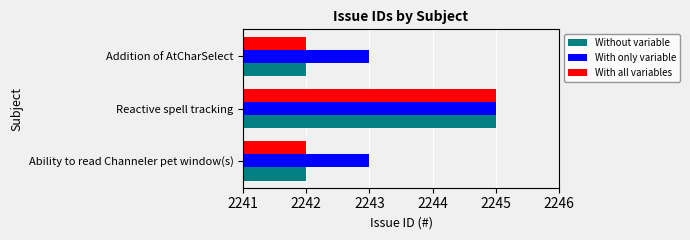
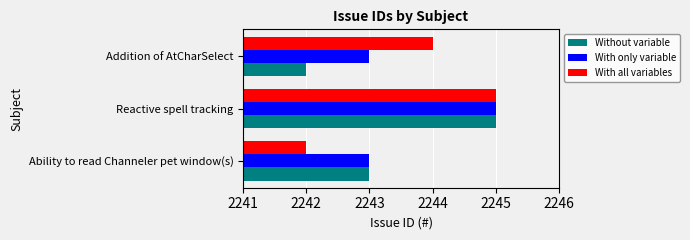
  {
    "Without variable": {
      "Addition of AtCharSelect": 2242,
      "Reactive spell tracking": 2245,
-     "Ability to read Channeler pet window(s)": 2242
+     "Ability to read Channeler pet window(s)": 2243
    },
    "With only variable": {
      "Addition of AtCharSelect": 2243,
      "Reactive spell tracking": 2245,
      "Ability to read Channeler pet window(s)": 2243
    },
    "With all variables": {
-     "Addition of AtCharSelect": 2242,
+     "Addition of AtCharSelect": 2244,
      "Reactive spell tracking": 2245,
      "Ability to read Channeler pet window(s)": 2242
    }
  }
